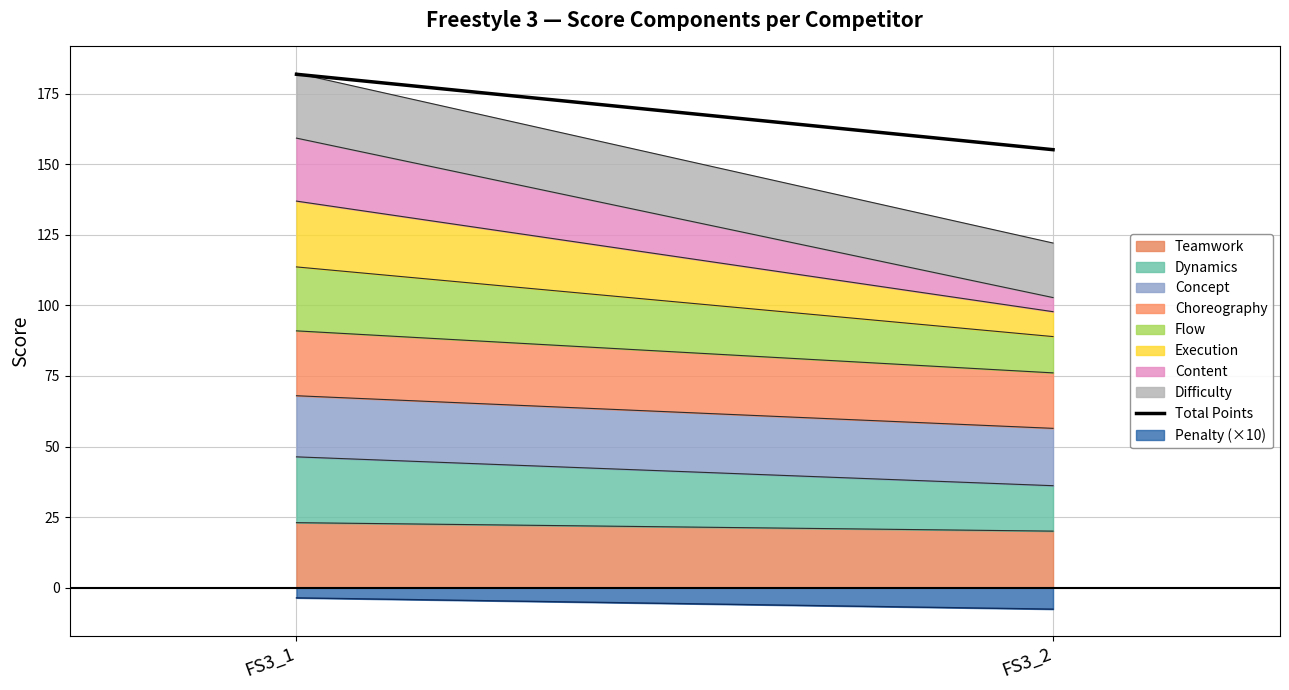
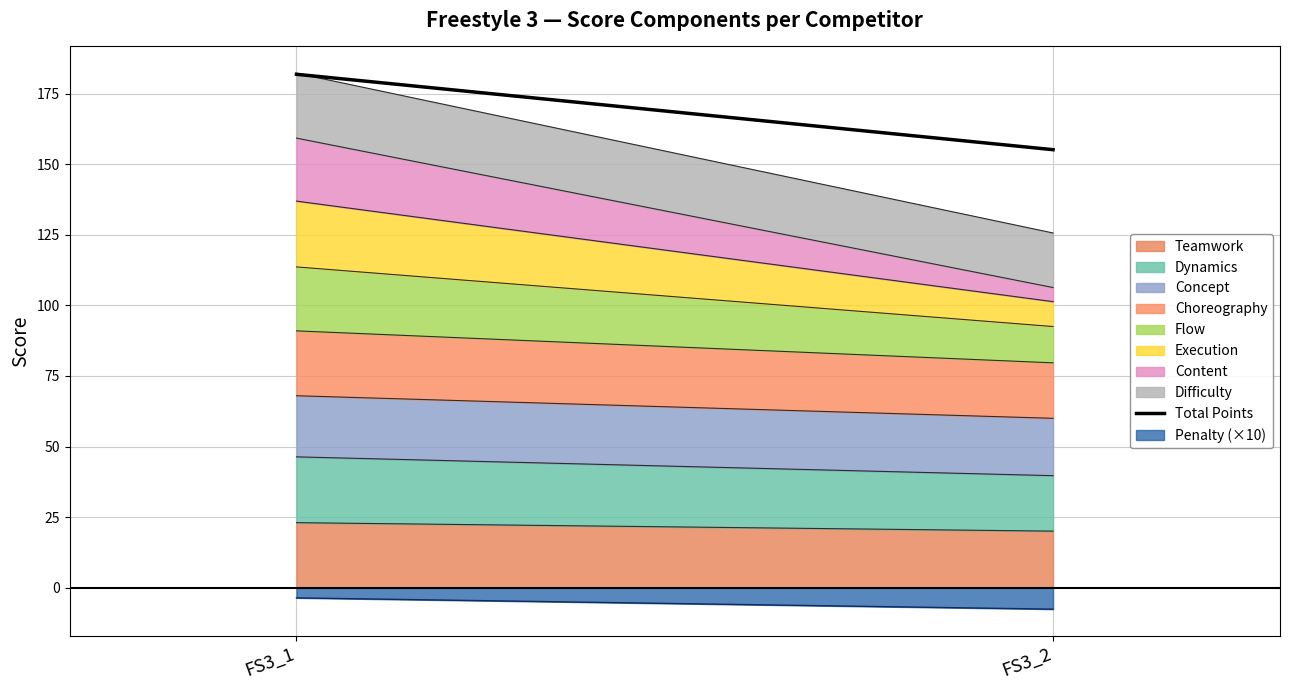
  {
    "Dynamics": {
      "FS3_1": 23,
-     "FS3_2": 16
+     "FS3_2": 20
    },
    "Flow": {
      "FS3_1": 23,
      "FS3_2": 13
    },
    "Execution": {
      "FS3_1": 23,
      "FS3_2": 9
    },
    "Content": {
      "FS3_1": 22,
      "FS3_2": 5
    },
    "Total Points": {
      "FS3_2": 155
    }
  }
